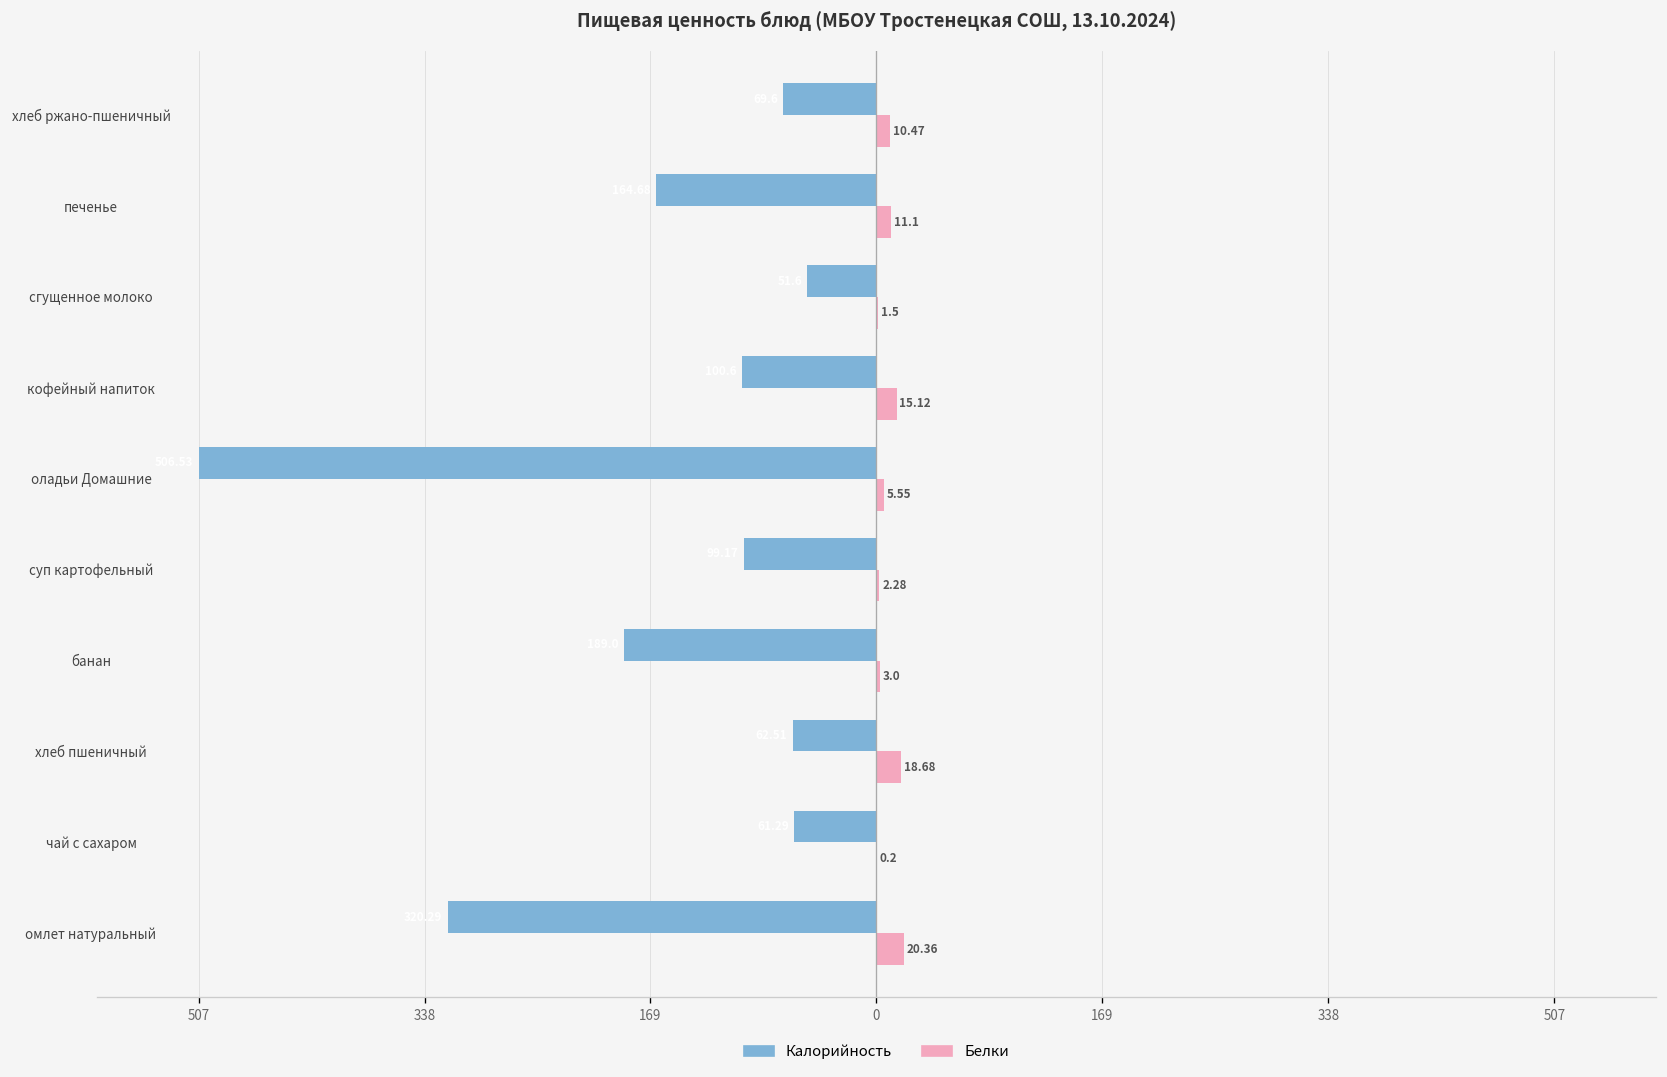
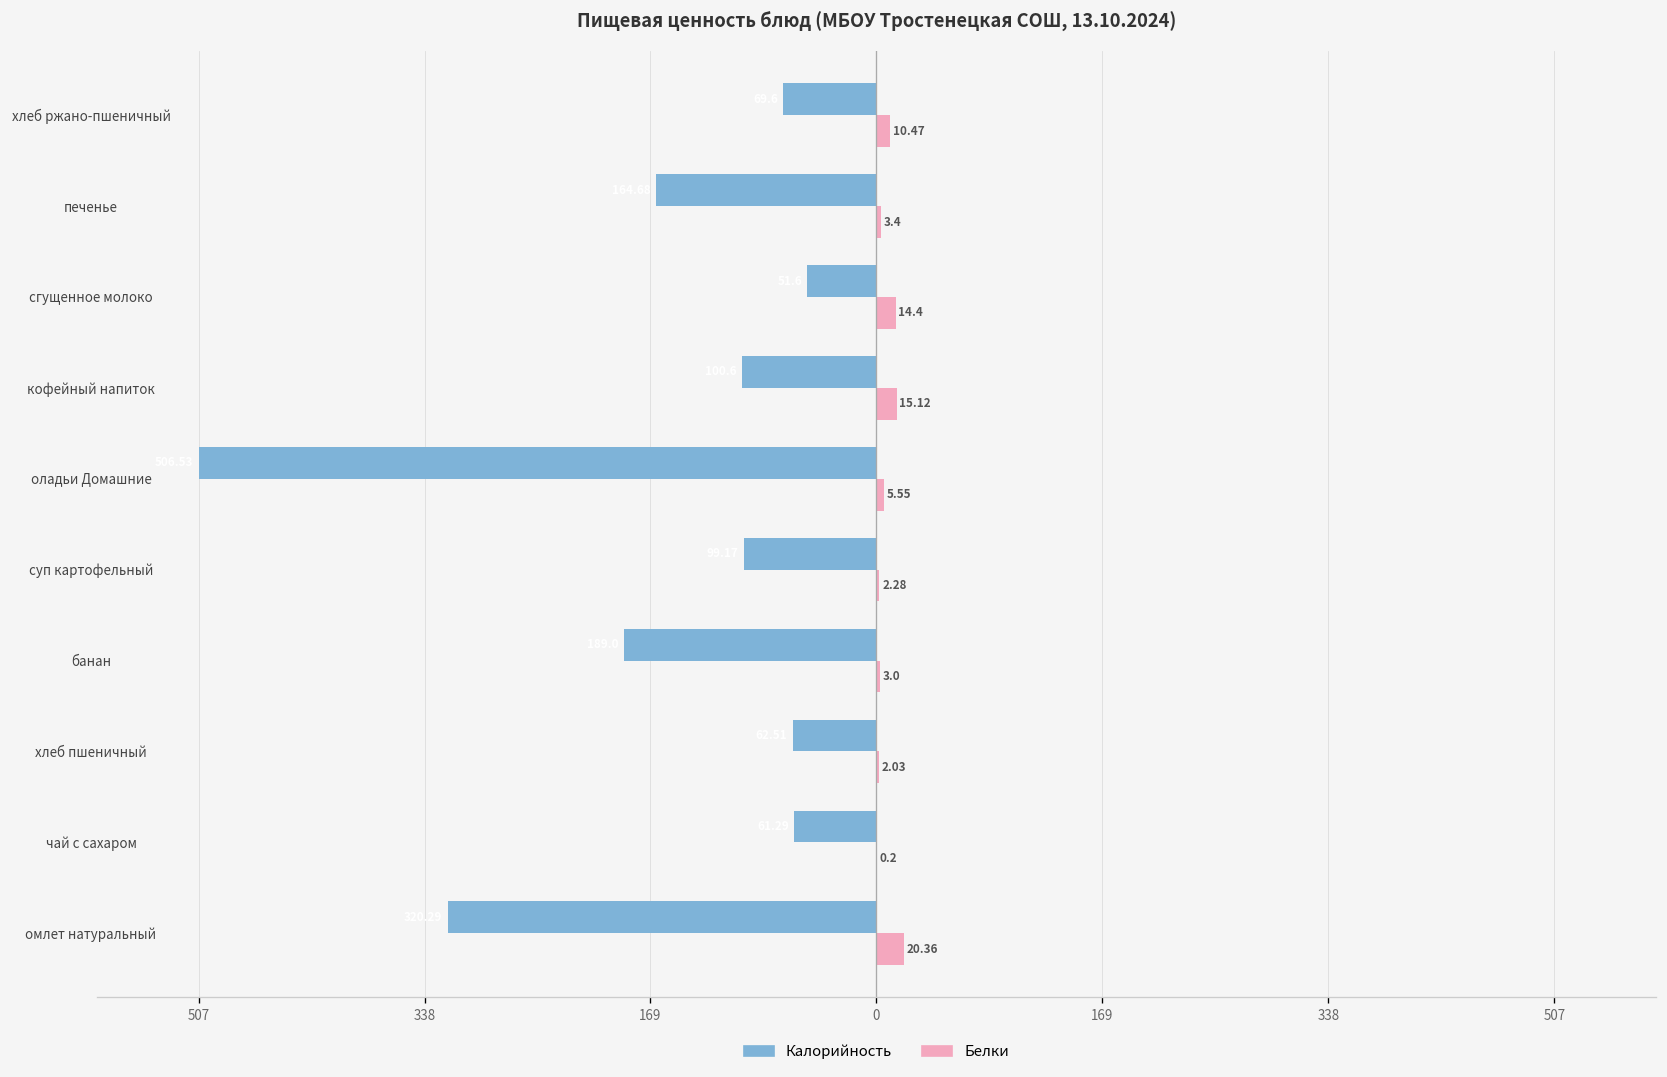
  {
    "Белки": {
      "хлеб ржано-пшеничный": 10.47,
-     "печенье": 11.1,
-     "сгущенное молоко": 1.5,
+     "печенье": 3.4,
+     "сгущенное молоко": 14.4,
      "кофейный напиток": 15.12,
      "оладьи Домашние": 5.55,
      "суп картофельный": 2.28,
      "банан": 3.0,
-     "хлеб пшеничный": 18.68,
+     "хлеб пшеничный": 2.03,
      "чай с сахаром": 0.2,
      "омлет натуральный": 20.36
    }
  }
